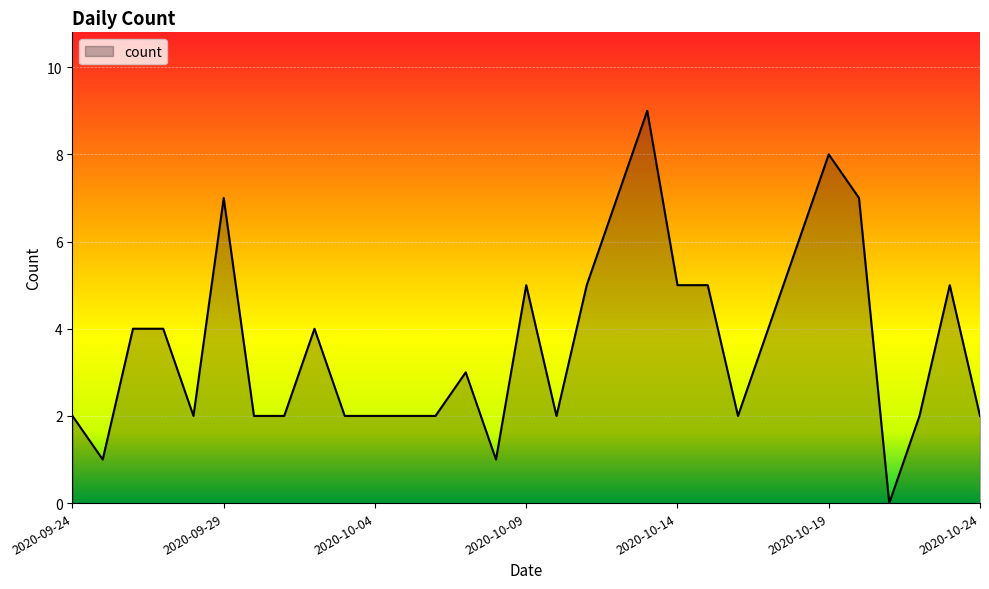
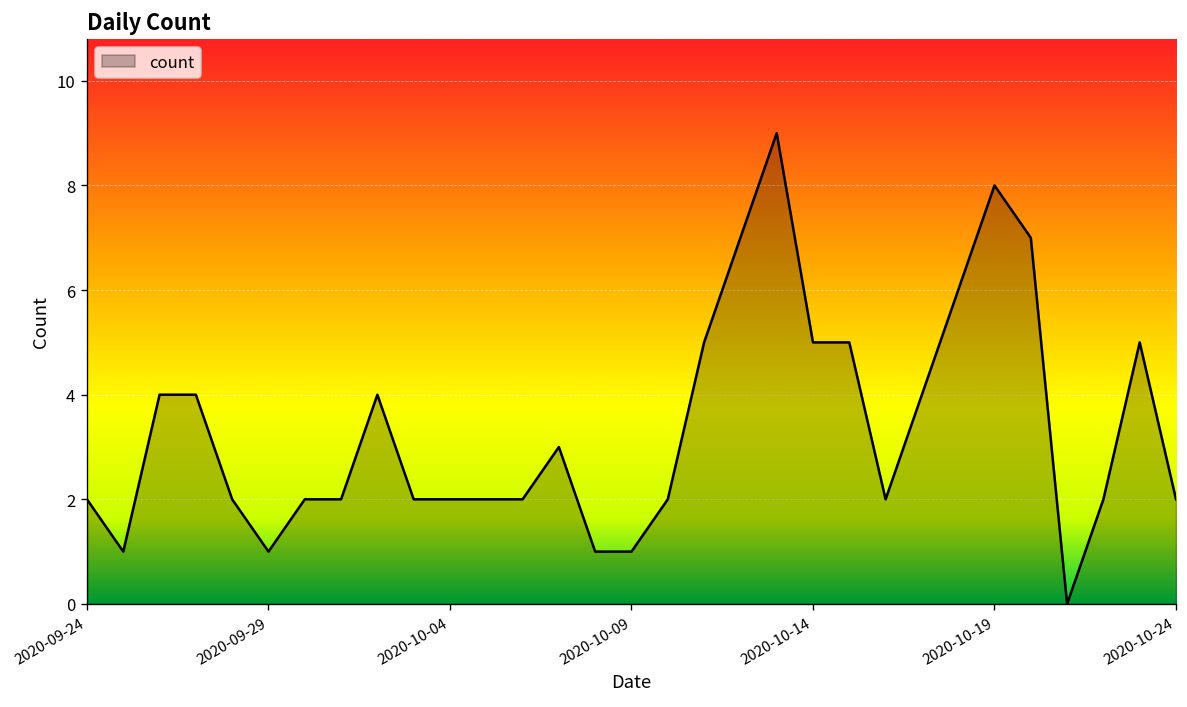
  {
    "2020-09-24": 2,
-   "2020-09-29": 7,
+   "2020-09-29": 1,
    "2020-10-04": 2,
-   "2020-10-09": 5,
+   "2020-10-09": 1,
    "2020-10-14": 5,
    "2020-10-19": 8,
    "2020-10-24": 2
  }
